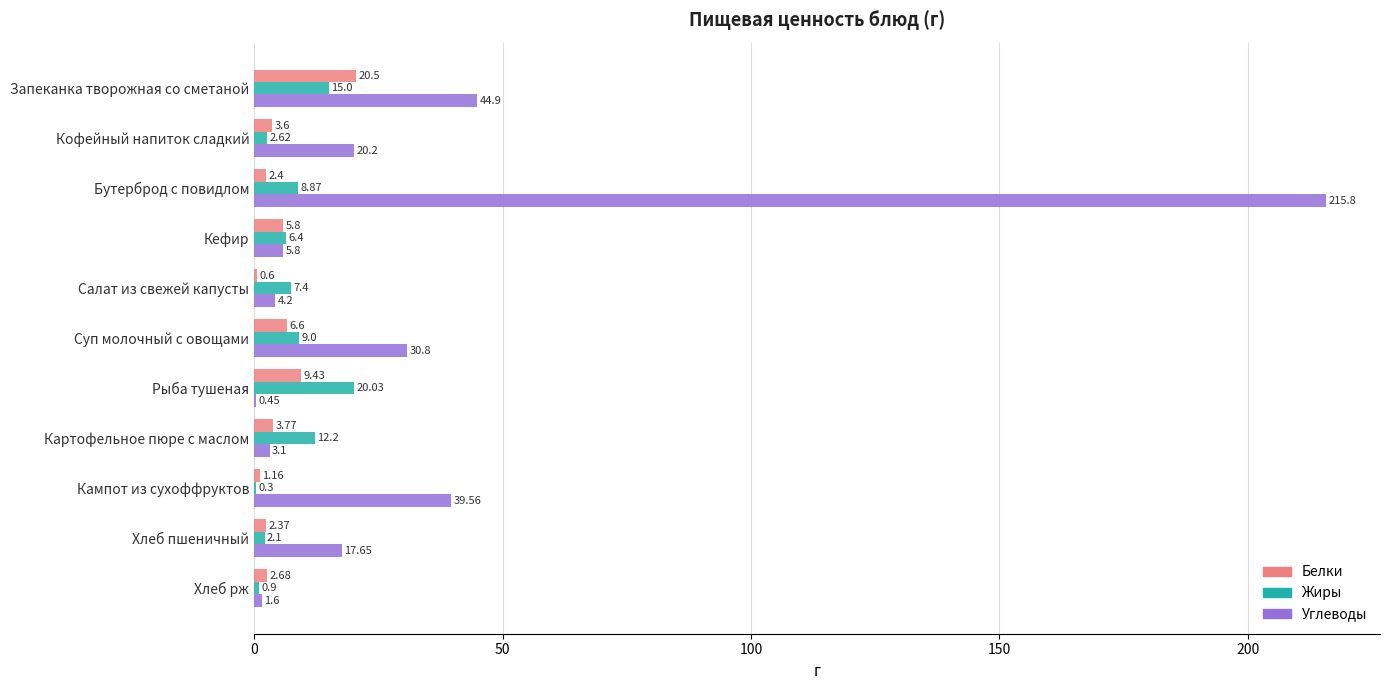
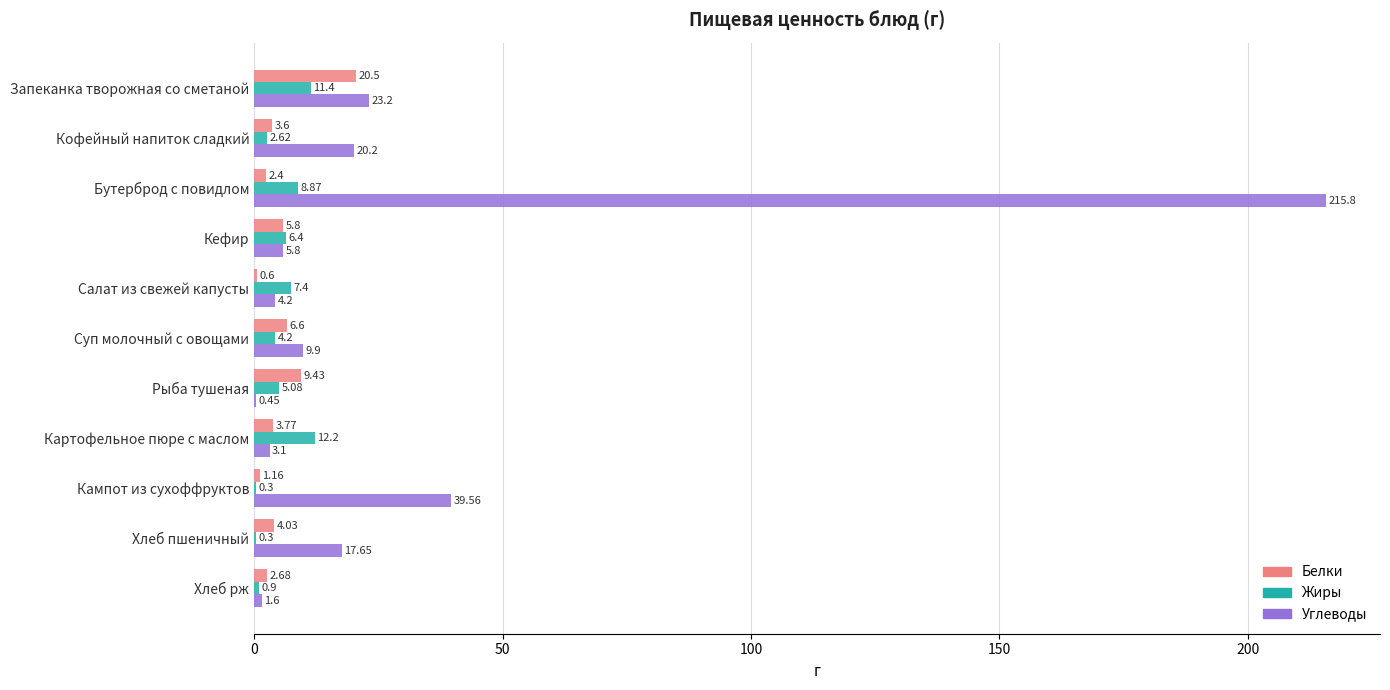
  {
    "Белки": {
      "Запеканка творожная со сметаной": 20.5,
      "Кофейный напиток сладкий": 3.6,
      "Бутерброд с повидлом": 2.4,
      "Кефир": 5.8,
      "Салат из свежей капусты": 0.6,
      "Суп молочный с овощами": 6.6,
      "Рыба тушеная": 9.43,
      "Картофельное пюре с маслом": 3.77,
      "Кампот из сухоффруктов": 1.16,
-     "Хлеб пшеничный": 2.37,
+     "Хлеб пшеничный": 4.03,
      "Хлеб рж": 2.68
    },
    "Жиры": {
-     "Запеканка творожная со сметаной": 15.0,
+     "Запеканка творожная со сметаной": 11.4,
      "Кофейный напиток сладкий": 2.62,
      "Бутерброд с повидлом": 8.87,
      "Кефир": 6.4,
      "Салат из свежей капусты": 7.4,
-     "Суп молочный с овощами": 9.0,
-     "Рыба тушеная": 20.03,
+     "Суп молочный с овощами": 4.2,
+     "Рыба тушеная": 5.08,
      "Картофельное пюре с маслом": 12.2,
      "Кампот из сухоффруктов": 0.3,
-     "Хлеб пшеничный": 2.1,
+     "Хлеб пшеничный": 0.3,
      "Хлеб рж": 0.9
    },
    "Углеводы": {
-     "Запеканка творожная со сметаной": 44.9,
+     "Запеканка творожная со сметаной": 23.2,
      "Кофейный напиток сладкий": 20.2,
      "Бутерброд с повидлом": 215.8,
      "Кефир": 5.8,
      "Салат из свежей капусты": 4.2,
-     "Суп молочный с овощами": 30.8,
+     "Суп молочный с овощами": 9.9,
      "Рыба тушеная": 0.45,
      "Картофельное пюре с маслом": 3.1,
      "Кампот из сухоффруктов": 39.56,
      "Хлеб пшеничный": 17.65,
      "Хлеб рж": 1.6
    }
  }
